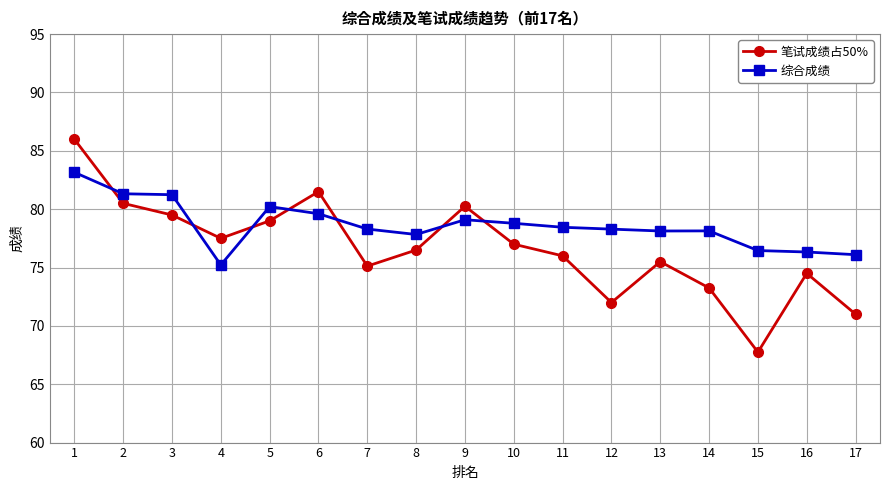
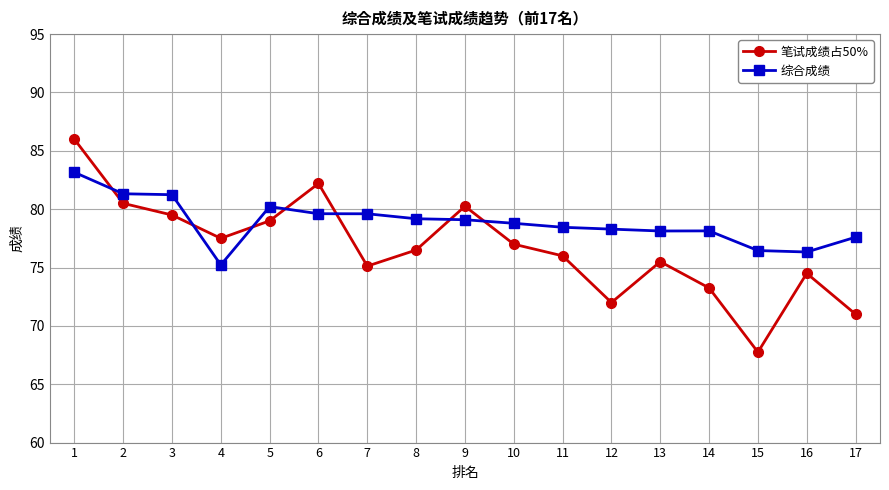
  {
    "笔试成绩占50%": {
      "1": 86.0,
      "2": 80.5,
      "3": 79.5,
      "4": 77.5,
      "5": 79.0,
-     "6": 81.5,
+     "6": 82.2,
      "7": 75.1,
      "8": 76.5,
      "9": 80.3,
      "10": 77.0,
      "11": 76.0,
      "12": 72.0,
      "13": 75.5,
      "14": 73.3,
      "15": 67.8,
      "16": 74.5,
      "17": 71.0
    },
    "综合成绩": {
      "1": 83.2,
      "2": 81.3,
      "3": 81.2,
      "4": 75.2,
      "5": 80.2,
      "6": 79.6,
-     "7": 78.3,
-     "8": 77.8,
+     "7": 79.6,
+     "8": 79.2,
      "9": 79.1,
      "10": 78.8,
      "11": 78.5,
      "12": 78.3,
      "13": 78.1,
      "14": 78.1,
      "15": 76.5,
      "16": 76.3,
-     "17": 76.1
+     "17": 77.6
    }
  }
